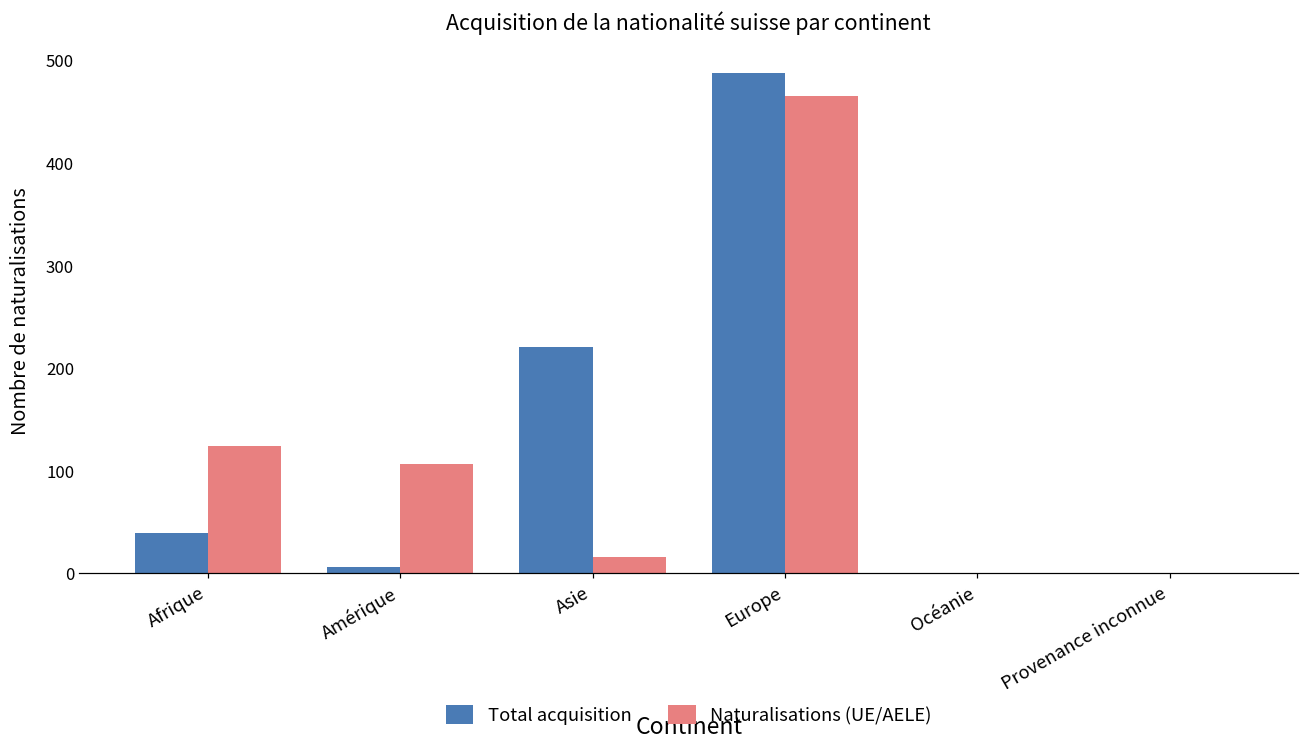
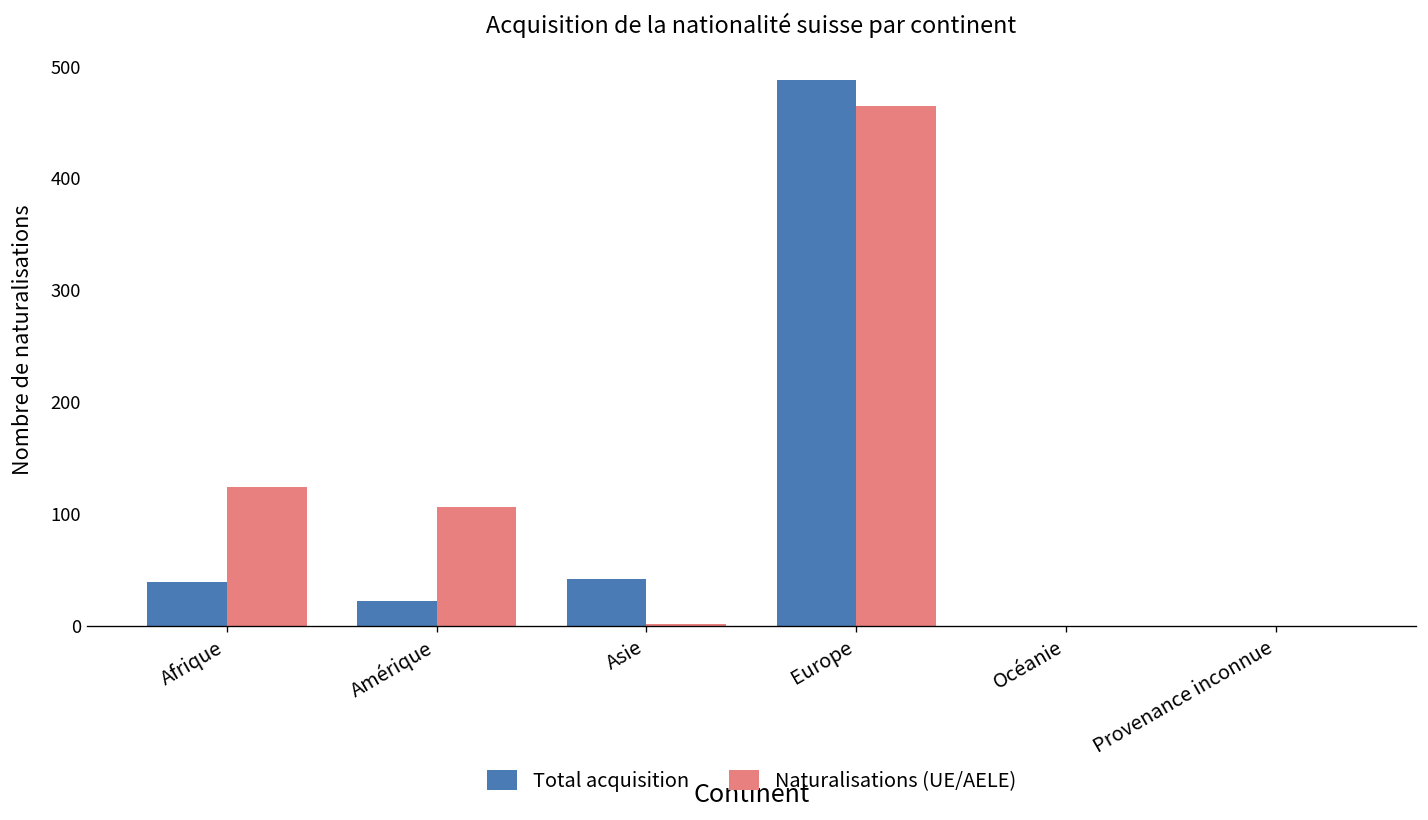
  {
    "Total acquisition": {
      "Afrique": 40,
-     "Amérique": 10,
-     "Asie": 220,
+     "Amérique": 20,
+     "Asie": 40,
      "Europe": 490,
      "Océanie": 0,
      "Provenance inconnue": 0
    },
    "Naturalisations (UE/AELE)": {
      "Afrique": 120,
      "Amérique": 110,
-     "Asie": 20,
+     "Asie": 0,
      "Europe": 470,
      "Océanie": 0,
      "Provenance inconnue": 0
    }
  }
